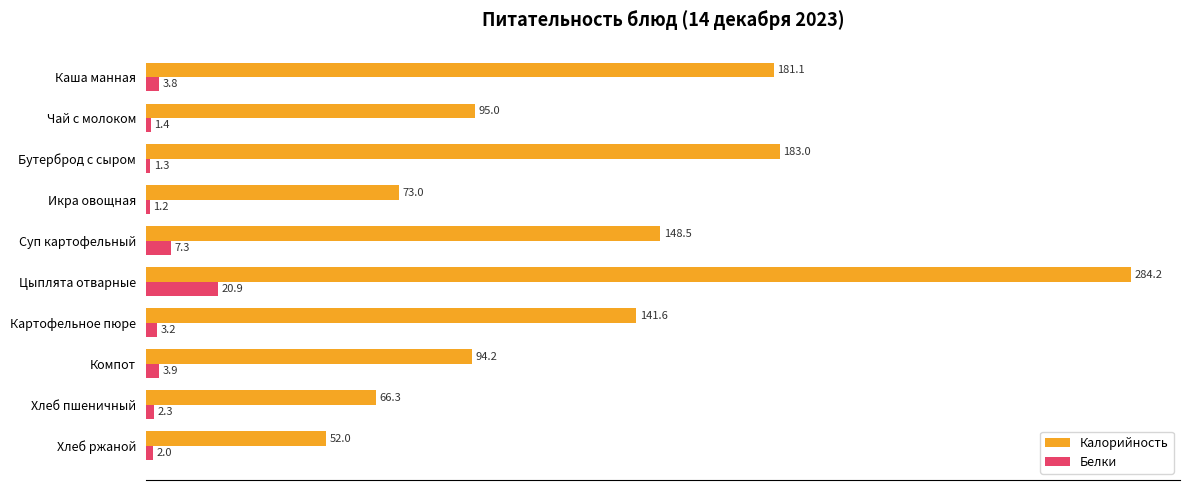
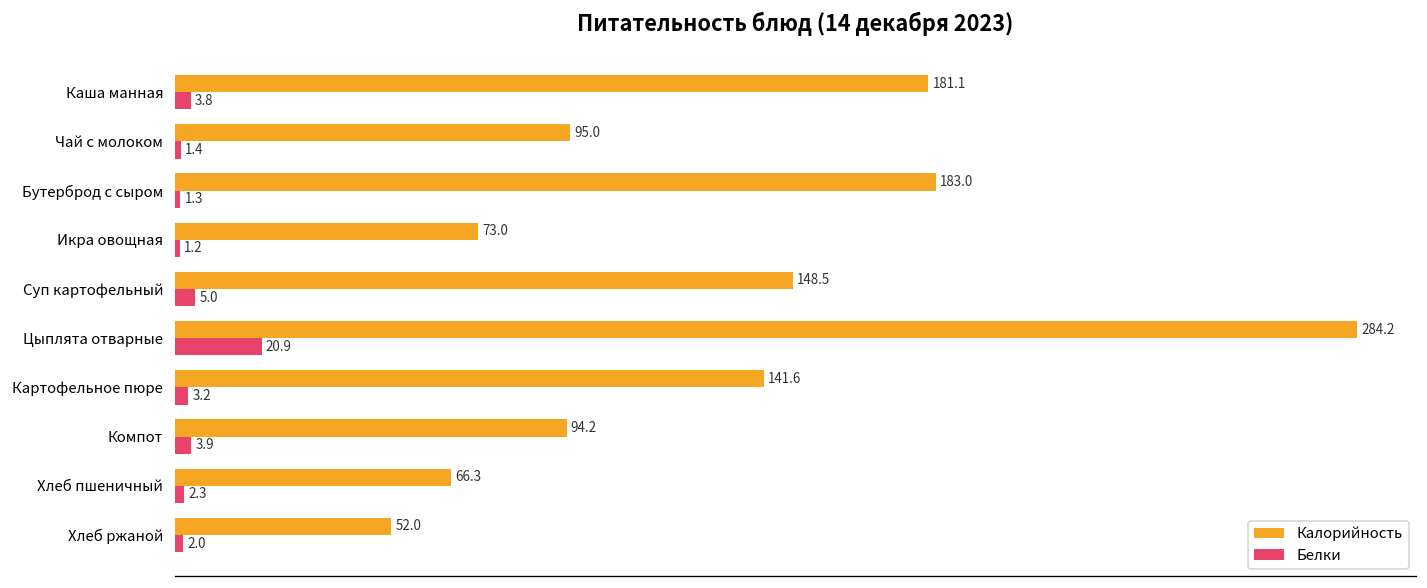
  {
    "Калорийность": {
      "Каша манная": 181.1,
      "Чай с молоком": 95.0,
      "Бутерброд с сыром": 183.0,
      "Икра овощная": 73.0,
      "Суп картофельный": 148.5,
      "Цыплята отварные": 284.2,
      "Картофельное пюре": 141.6,
      "Компот": 94.2,
      "Хлеб пшеничный": 66.3,
      "Хлеб ржаной": 52.0
    },
    "Белки": {
      "Каша манная": 3.8,
      "Чай с молоком": 1.4,
      "Бутерброд с сыром": 1.3,
      "Икра овощная": 1.2,
-     "Суп картофельный": 7.3,
+     "Суп картофельный": 5.0,
      "Цыплята отварные": 20.9,
      "Картофельное пюре": 3.2,
      "Компот": 3.9,
      "Хлеб пшеничный": 2.3,
      "Хлеб ржаной": 2.0
    }
  }
